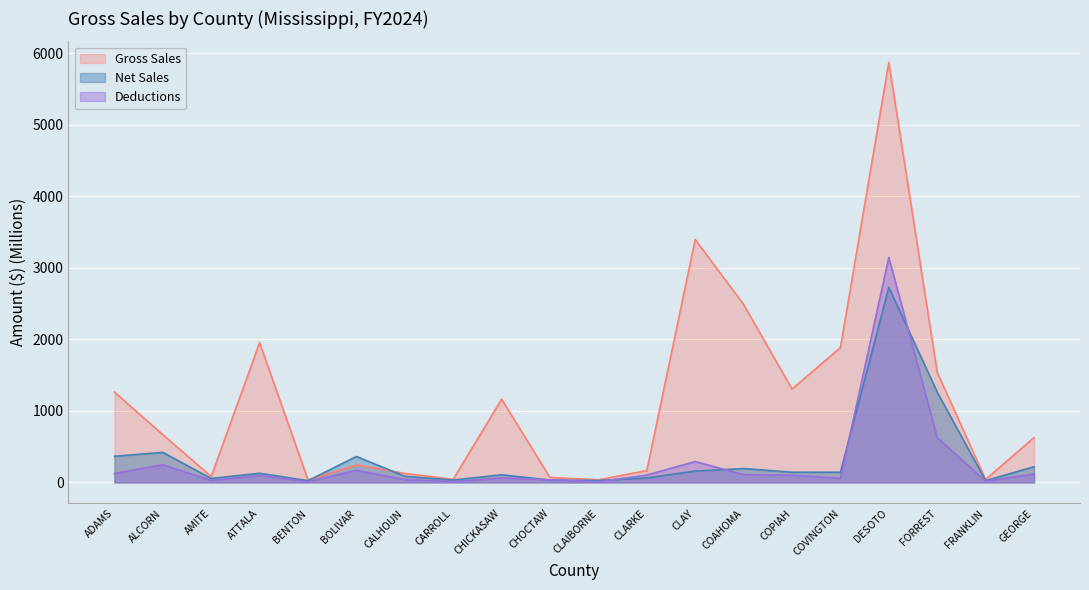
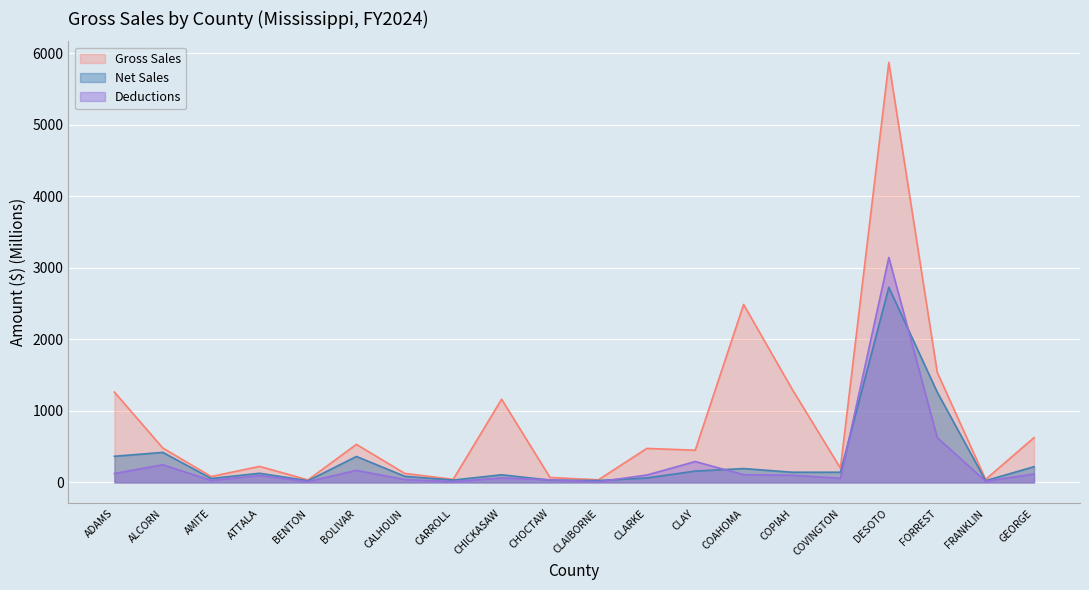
  {
    "Gross Sales": {
      "ADAMS": 1300,
-     "ALCORN": 700,
-     "ATTALA": 2000,
-     "BOLIVAR": 200,
+     "ALCORN": 500,
+     "ATTALA": 200,
+     "BOLIVAR": 500,
      "CALHOUN": 100,
      "CHICKASAW": 1200,
-     "CLARKE": 200,
-     "CLAY": 3400,
+     "CLARKE": 500,
+     "CLAY": 500,
      "COAHOMA": 2500,
      "COPIAH": 1300,
-     "COVINGTON": 1900,
+     "COVINGTON": 200,
      "DESOTO": 5900,
      "FORREST": 1500,
      "GEORGE": 600
    }
  }
